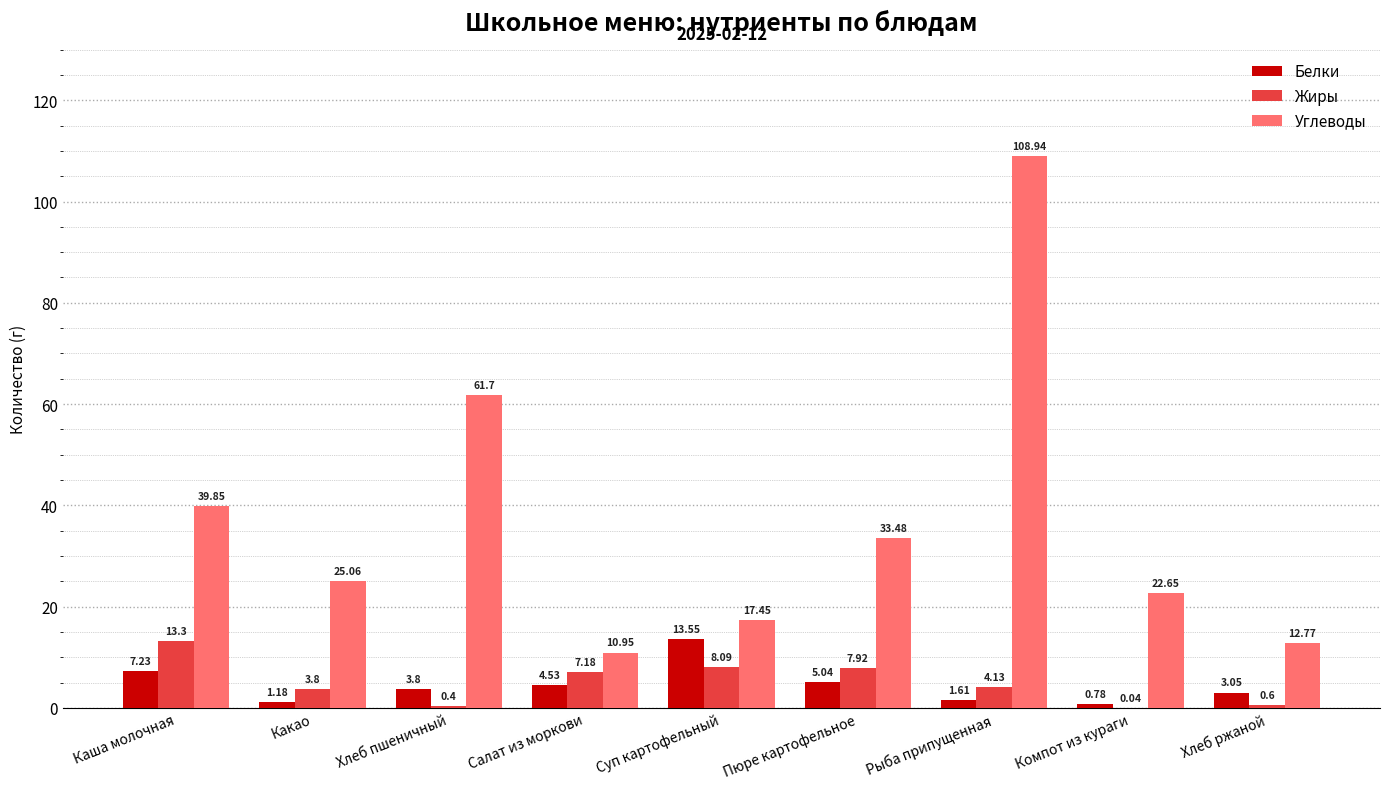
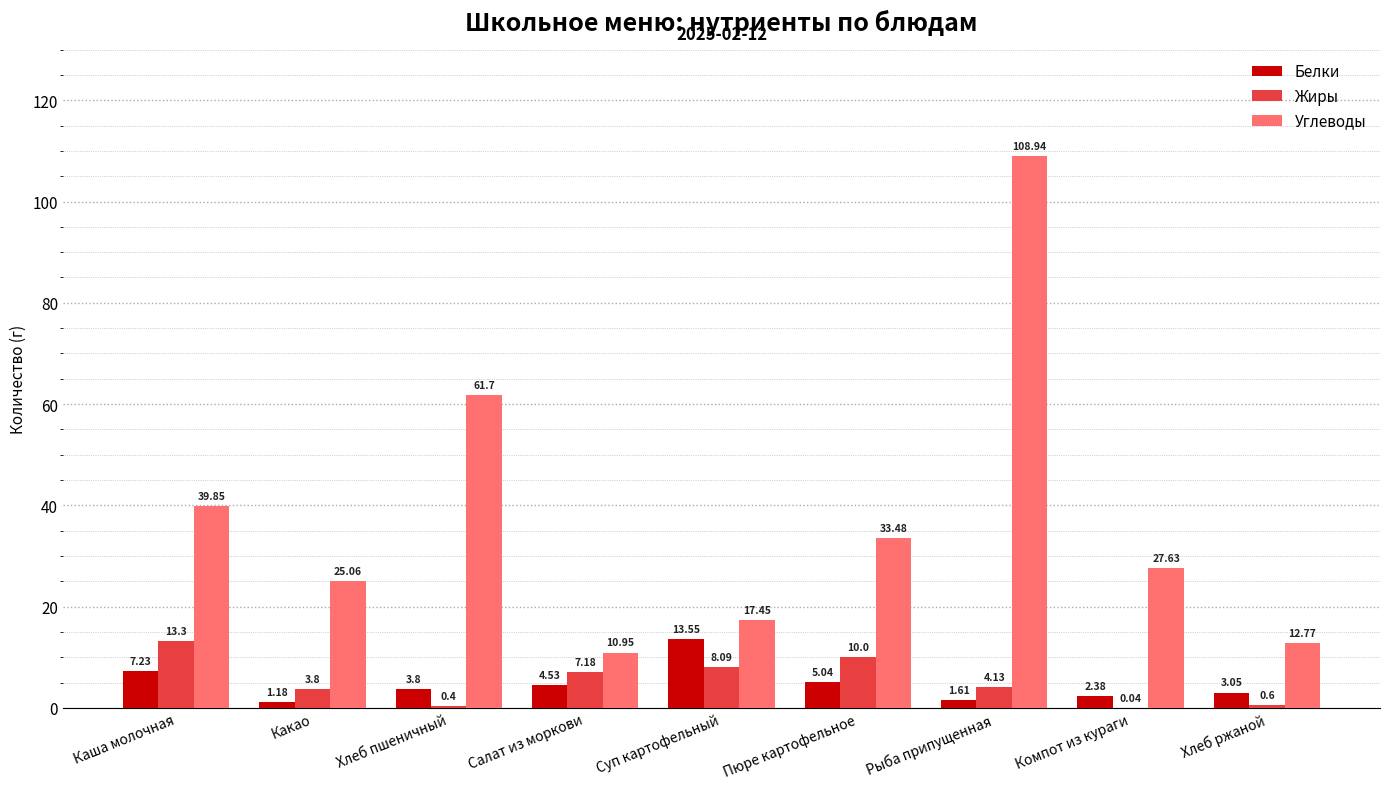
  {
    "Белки": {
      "Каша молочная": 7.23,
      "Какао": 1.18,
      "Хлеб пшеничный": 3.8,
      "Салат из моркови": 4.53,
      "Суп картофельный": 13.55,
      "Пюре картофельное": 5.04,
      "Рыба припущенная": 1.61,
-     "Компот из кураги": 0.78,
+     "Компот из кураги": 2.38,
      "Хлеб ржаной": 3.05
    },
    "Жиры": {
      "Каша молочная": 13.3,
      "Какао": 3.8,
      "Хлеб пшеничный": 0.4,
      "Салат из моркови": 7.18,
      "Суп картофельный": 8.09,
-     "Пюре картофельное": 7.92,
+     "Пюре картофельное": 10.0,
      "Рыба припущенная": 4.13,
      "Компот из кураги": 0.04,
      "Хлеб ржаной": 0.6
    },
    "Углеводы": {
      "Каша молочная": 39.85,
      "Какао": 25.06,
      "Хлеб пшеничный": 61.7,
      "Салат из моркови": 10.95,
      "Суп картофельный": 17.45,
      "Пюре картофельное": 33.48,
      "Рыба припущенная": 108.94,
-     "Компот из кураги": 22.65,
+     "Компот из кураги": 27.63,
      "Хлеб ржаной": 12.77
    }
  }
